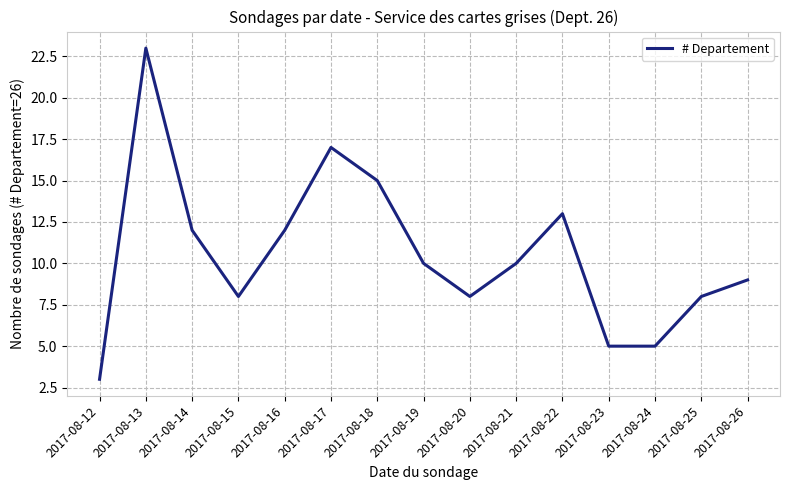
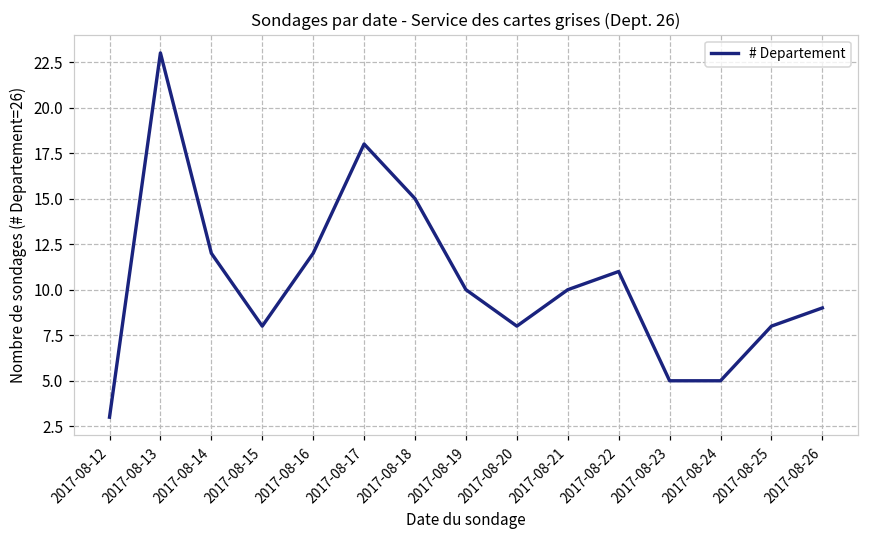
  {
    "2017-08-12": 3,
    "2017-08-13": 23,
    "2017-08-14": 12,
    "2017-08-15": 8,
    "2017-08-16": 12,
-   "2017-08-17": 17,
+   "2017-08-17": 18,
    "2017-08-18": 15,
    "2017-08-19": 10,
    "2017-08-20": 8,
    "2017-08-21": 10,
-   "2017-08-22": 13,
+   "2017-08-22": 11,
    "2017-08-23": 5,
    "2017-08-24": 5,
    "2017-08-25": 8,
    "2017-08-26": 9
  }
